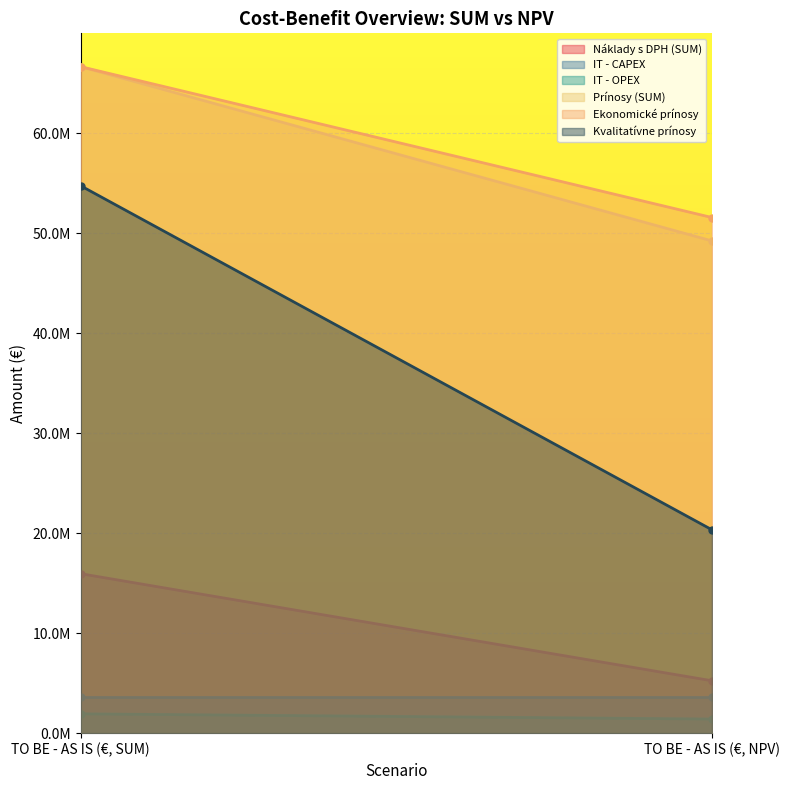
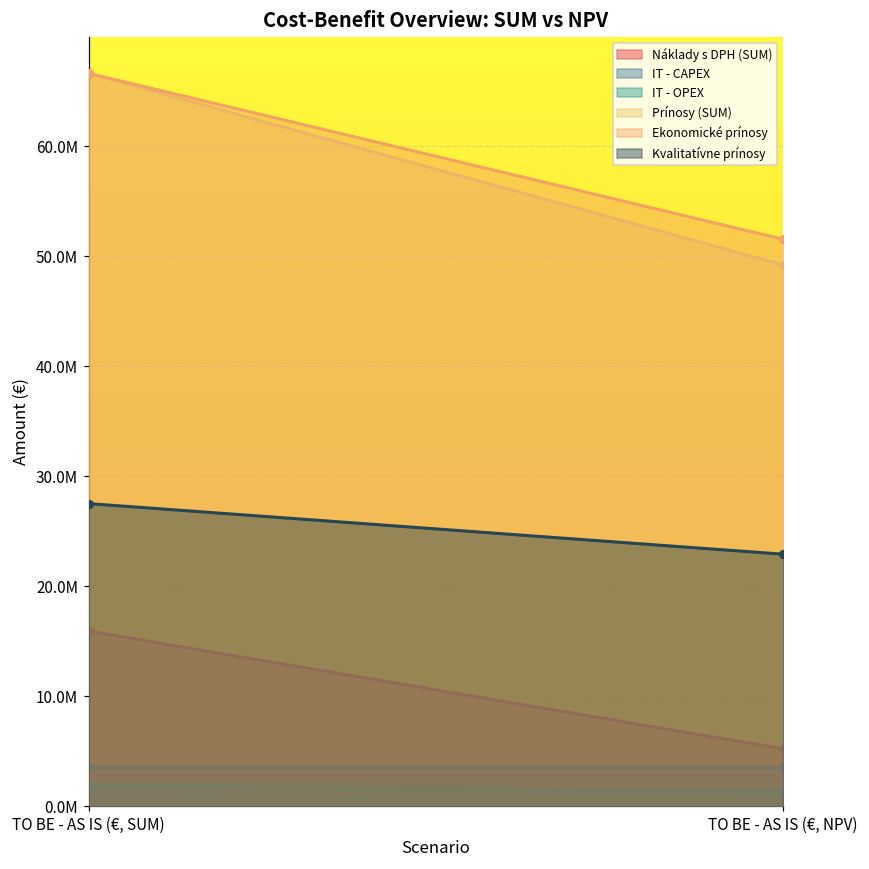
  {
    "Náklady s DPH (SUM)": {
      "TO BE - AS IS (€, SUM)": 15900000,
      "TO BE - AS IS (€, NPV)": 5200000
    },
    "Kvalitatívne prínosy": {
-     "TO BE - AS IS (€, SUM)": 54700000,
-     "TO BE - AS IS (€, NPV)": 20300000
+     "TO BE - AS IS (€, SUM)": 27500000,
+     "TO BE - AS IS (€, NPV)": 22900000
    }
  }
